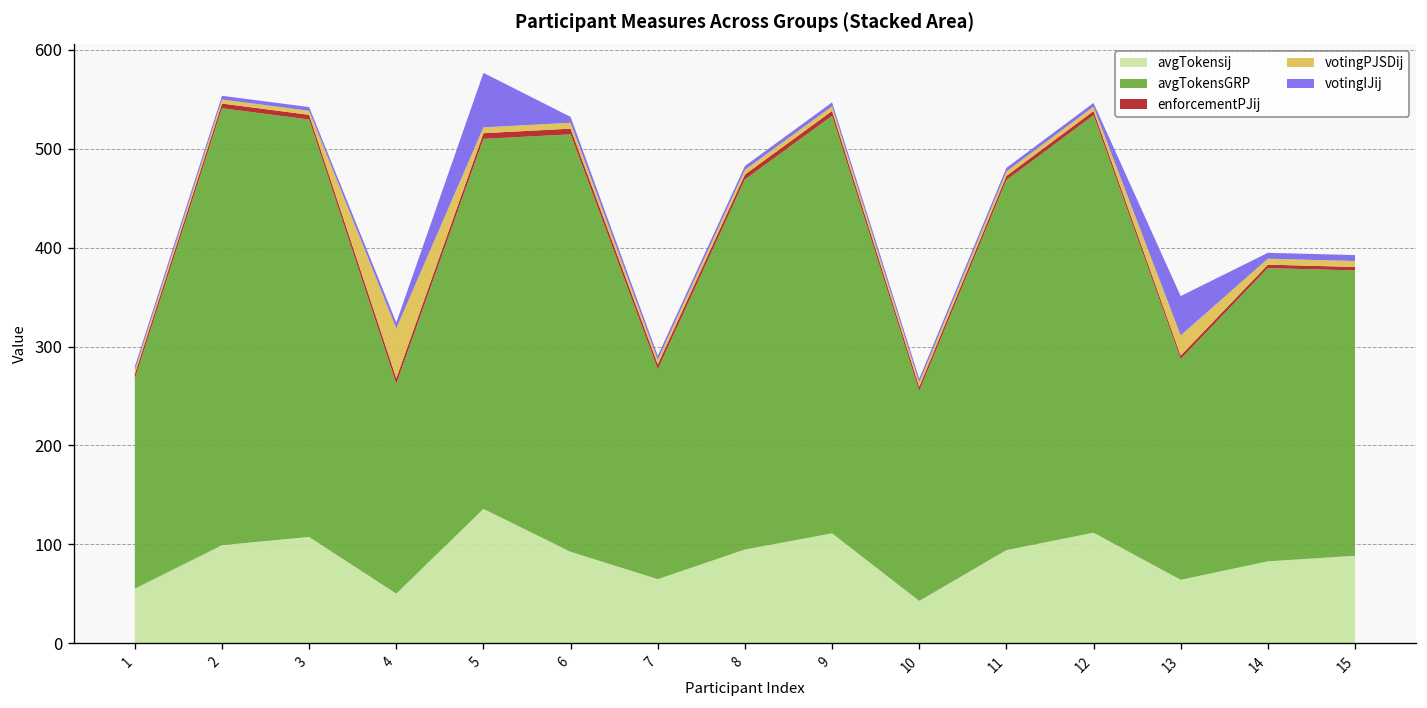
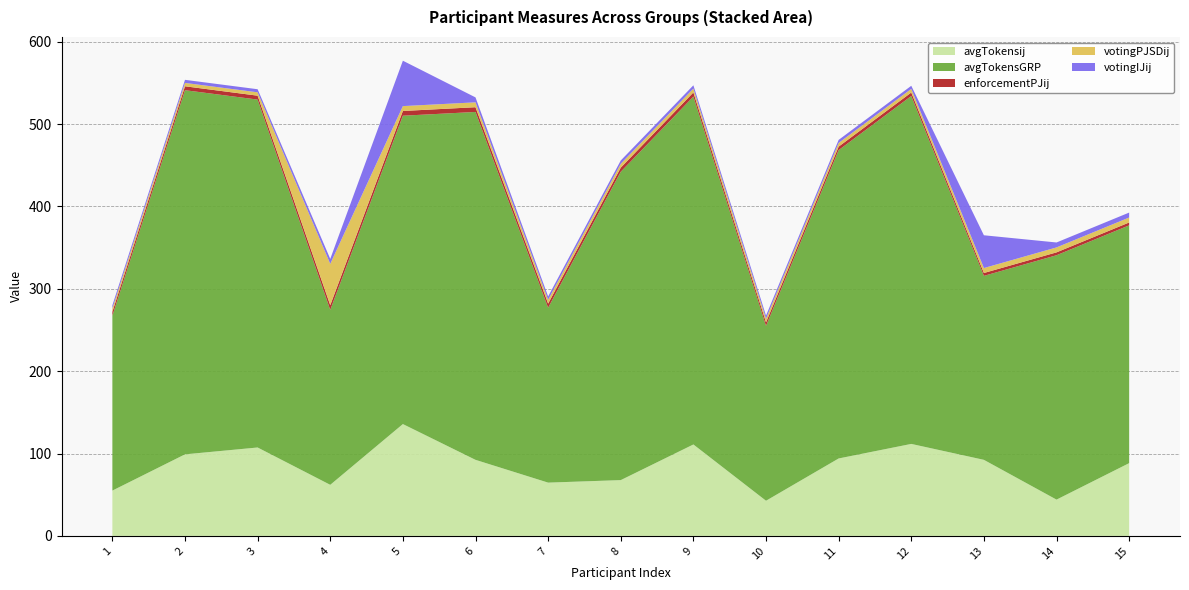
  {
    "avgTokensij": {
      "1": 60,
      "2": 100,
      "3": 110,
-     "4": 50,
+     "4": 60,
      "5": 140,
      "6": 90,
      "7": 60,
-     "8": 90,
+     "8": 70,
      "9": 110,
      "10": 40,
      "11": 90,
      "12": 110,
-     "13": 60,
-     "14": 80,
+     "13": 90,
+     "14": 40,
      "15": 90
    },
    "avgTokensGRP": {
      "1": 210,
      "2": 440,
      "3": 420,
      "4": 210,
      "5": 370,
      "6": 420,
      "7": 210,
      "8": 370,
      "9": 420,
      "10": 210,
      "11": 370,
      "12": 420,
      "13": 220,
      "14": 300,
      "15": 290
    },
    "enforcementPJij": {
      "1": 0,
      "2": 0,
      "3": 0,
      "4": 10,
      "5": 10,
      "6": 10,
      "7": 10,
      "8": 10,
      "9": 10,
      "10": 0,
      "11": 0,
      "12": 0,
      "13": 0,
      "14": 0,
      "15": 0
    },
    "votingPJSDij": {
      "1": 0,
      "2": 0,
      "3": 0,
      "4": 50,
      "5": 10,
      "6": 10,
      "7": 0,
      "8": 0,
      "9": 0,
      "10": 0,
      "11": 0,
      "12": 0,
-     "13": 20,
+     "13": 10,
      "14": 10,
      "15": 10
    },
    "votingIJij": {
      "1": 0,
      "2": 0,
      "3": 0,
      "4": 10,
      "5": 60,
      "6": 10,
      "7": 0,
      "8": 0,
      "9": 0,
      "10": 0,
      "11": 0,
      "12": 0,
      "13": 40,
      "14": 10,
      "15": 10
    }
  }
